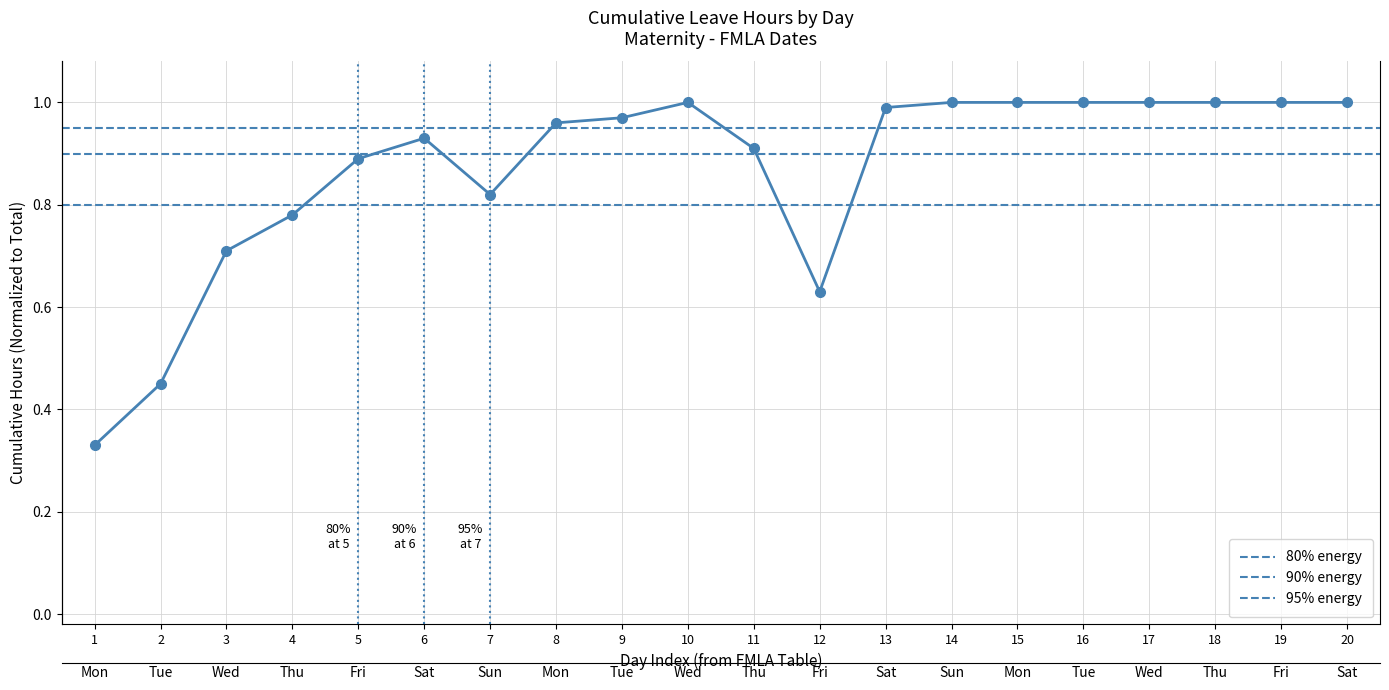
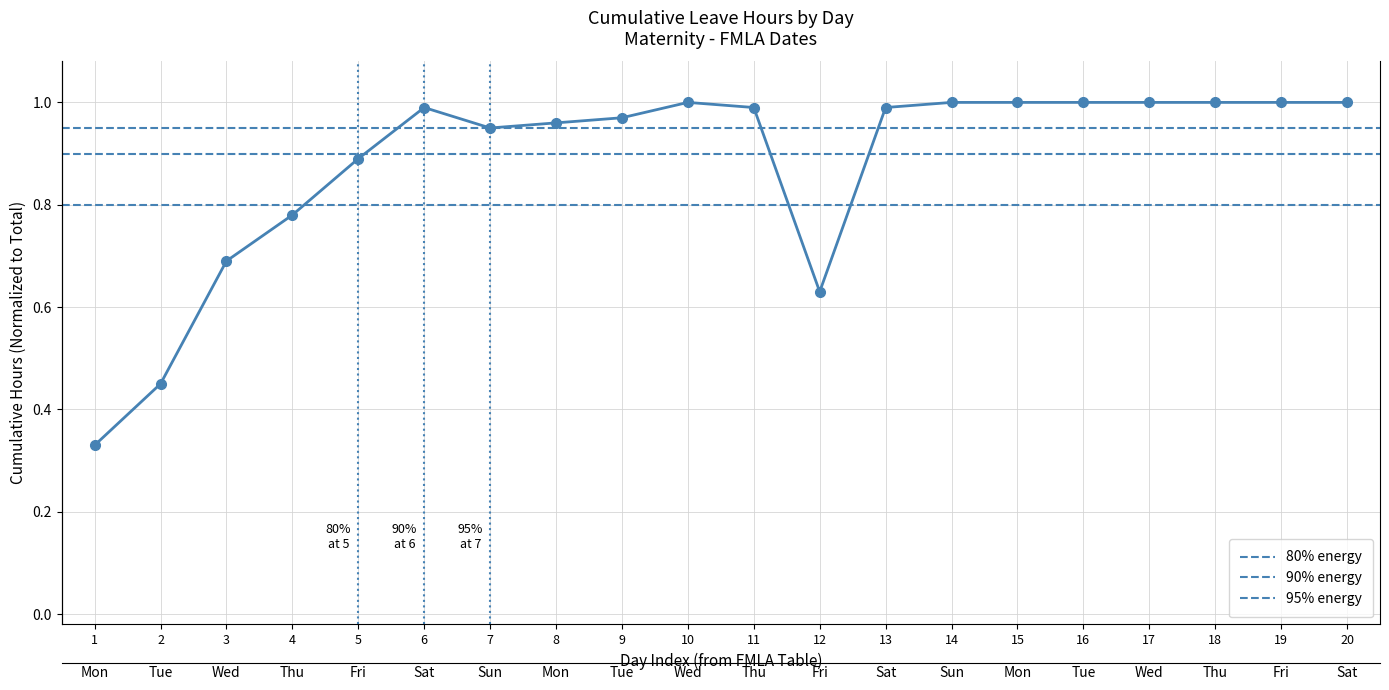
  {
    "1": 0.33,
    "2": 0.45,
-   "3": 0.71,
+   "3": 0.69,
    "4": 0.78,
    "5": 0.89,
-   "6": 0.93,
-   "7": 0.82,
+   "6": 0.99,
+   "7": 0.95,
    "8": 0.96,
    "9": 0.97,
    "10": 1.00,
-   "11": 0.91,
+   "11": 0.99,
    "12": 0.63,
    "13": 0.99,
    "14": 1.00,
    "15": 1.00,
    "16": 1.00,
    "17": 1.00,
    "18": 1.00,
    "19": 1.00,
    "20": 1.00
  }
